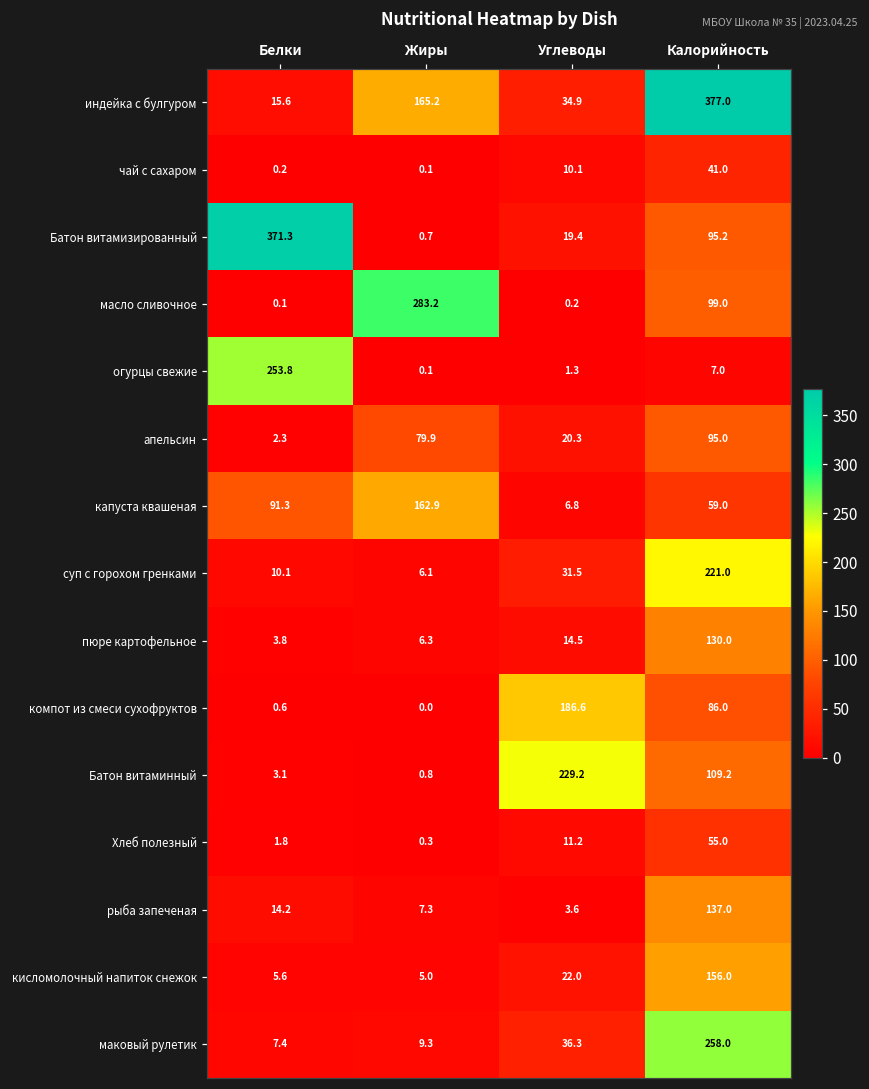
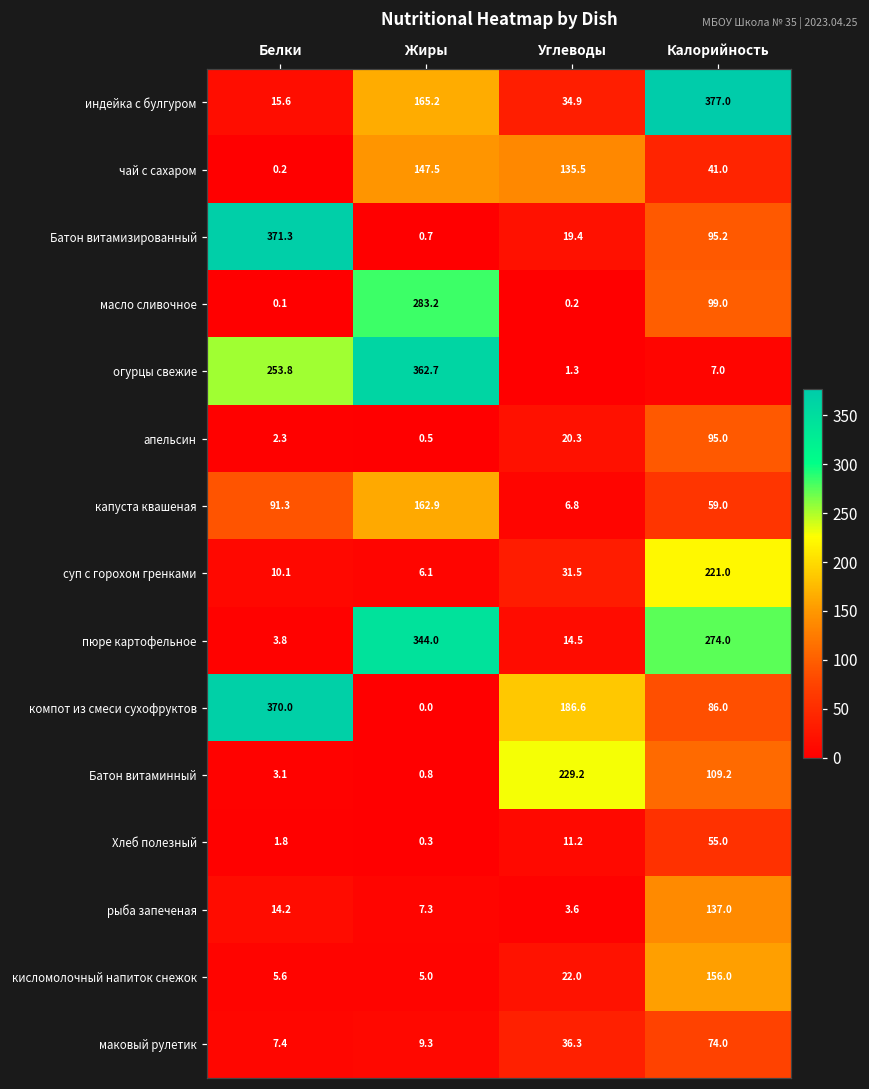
  {
    "индейка с булгуром": {
      "Белки": 15.6,
      "Жиры": 165.2,
      "Углеводы": 34.9,
      "Калорийность": 377.0
    },
    "чай с сахаром": {
      "Белки": 0.2,
-     "Жиры": 0.1,
-     "Углеводы": 10.1,
+     "Жиры": 147.5,
+     "Углеводы": 135.5,
      "Калорийность": 41.0
    },
    "Батон витамизированный": {
      "Белки": 371.3,
      "Жиры": 0.7,
      "Углеводы": 19.4,
      "Калорийность": 95.2
    },
    "масло сливочное": {
      "Белки": 0.1,
      "Жиры": 283.2,
      "Углеводы": 0.2,
      "Калорийность": 99.0
    },
    "огурцы свежие": {
      "Белки": 253.8,
-     "Жиры": 0.1,
+     "Жиры": 362.7,
      "Углеводы": 1.3,
      "Калорийность": 7.0
    },
    "апельсин": {
      "Белки": 2.3,
-     "Жиры": 79.9,
+     "Жиры": 0.5,
      "Углеводы": 20.3,
      "Калорийность": 95.0
    },
    "капуста квашеная": {
      "Белки": 91.3,
      "Жиры": 162.9,
      "Углеводы": 6.8,
      "Калорийность": 59.0
    },
    "суп с горохом гренками": {
      "Белки": 10.1,
      "Жиры": 6.1,
      "Углеводы": 31.5,
      "Калорийность": 221.0
    },
    "пюре картофельное": {
      "Белки": 3.8,
-     "Жиры": 6.3,
+     "Жиры": 344.0,
      "Углеводы": 14.5,
-     "Калорийность": 130.0
+     "Калорийность": 274.0
    },
    "компот из смеси сухофруктов": {
-     "Белки": 0.6,
+     "Белки": 370.0,
      "Жиры": 0.0,
      "Углеводы": 186.6,
      "Калорийность": 86.0
    },
    "Батон витаминный": {
      "Белки": 3.1,
      "Жиры": 0.8,
      "Углеводы": 229.2,
      "Калорийность": 109.2
    },
    "Хлеб полезный": {
      "Белки": 1.8,
      "Жиры": 0.3,
      "Углеводы": 11.2,
      "Калорийность": 55.0
    },
    "рыба запеченая": {
      "Белки": 14.2,
      "Жиры": 7.3,
      "Углеводы": 3.6,
      "Калорийность": 137.0
    },
    "кисломолочный напиток снежок": {
      "Белки": 5.6,
      "Жиры": 5.0,
      "Углеводы": 22.0,
      "Калорийность": 156.0
    },
    "маковый рулетик": {
      "Белки": 7.4,
      "Жиры": 9.3,
      "Углеводы": 36.3,
-     "Калорийность": 258.0
+     "Калорийность": 74.0
    }
  }
